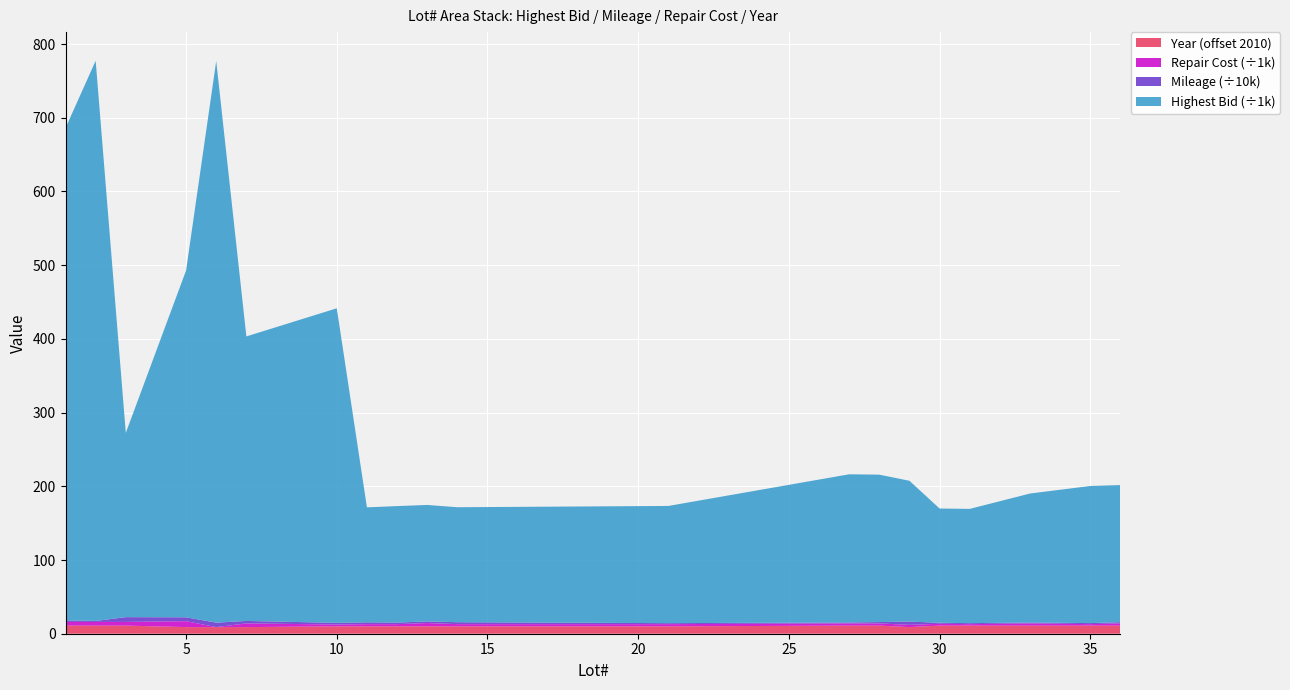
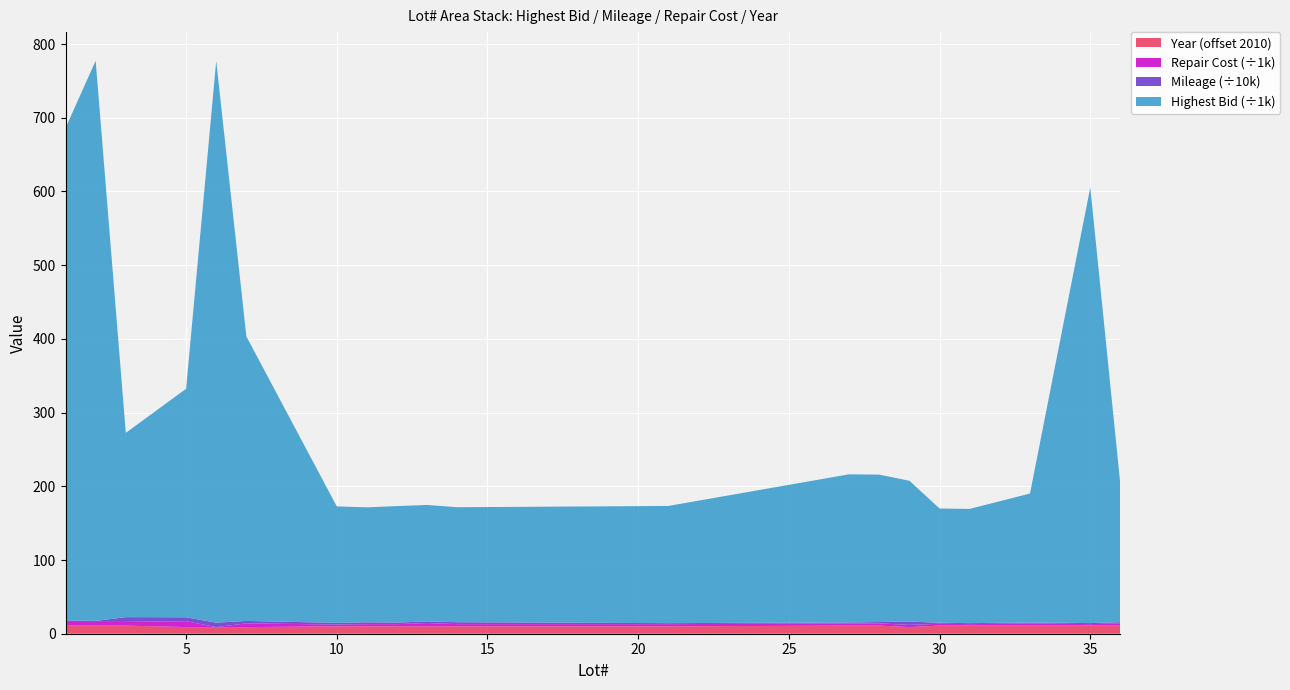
  {
    "Year (offset 2010)": {
      "5": 10
    },
    "Repair Cost (÷1k)": {
      "5": 10
    },
    "Mileage (÷10k)": {
      "5": 10
    },
    "Highest Bid (÷1k)": {
-     "5": 470,
-     "10": 430,
+     "5": 310,
+     "10": 160,
      "30": 160,
-     "35": 190
+     "35": 590
    }
  }
